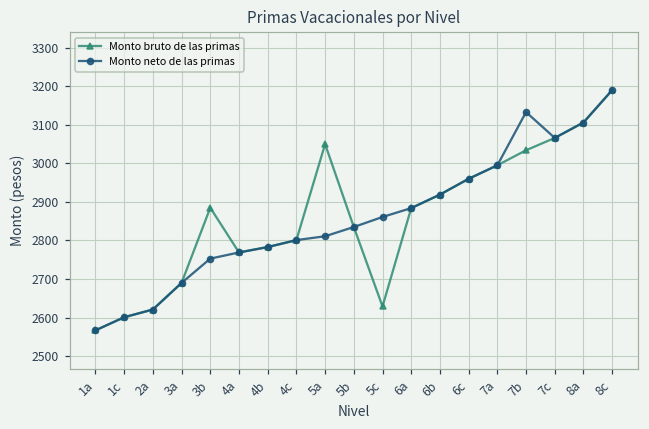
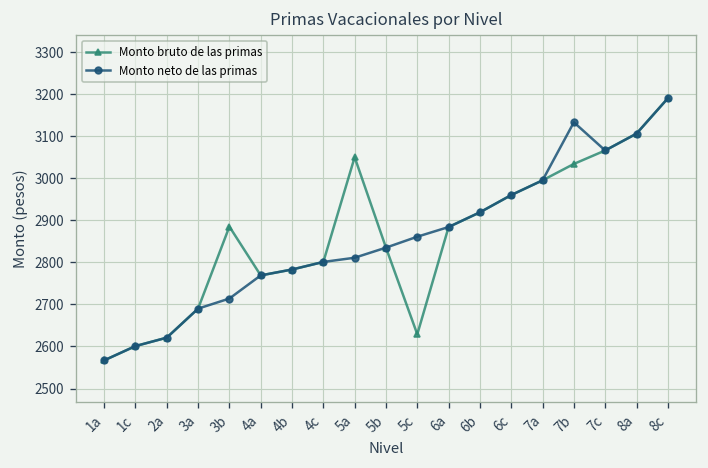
  {
    "Monto bruto de las primas": {
      "3b": 2890,
      "5a": 3050,
      "5c": 2630,
      "7b": 3030
    },
    "Monto neto de las primas": {
-     "3b": 2750,
+     "3b": 2710,
      "5a": 2810,
      "5c": 2860,
      "7b": 3130
    }
  }
